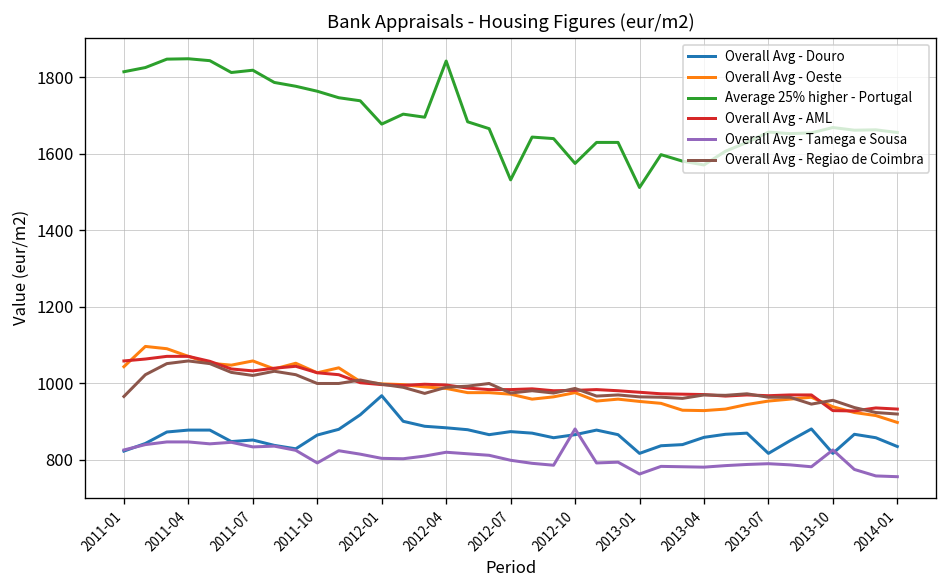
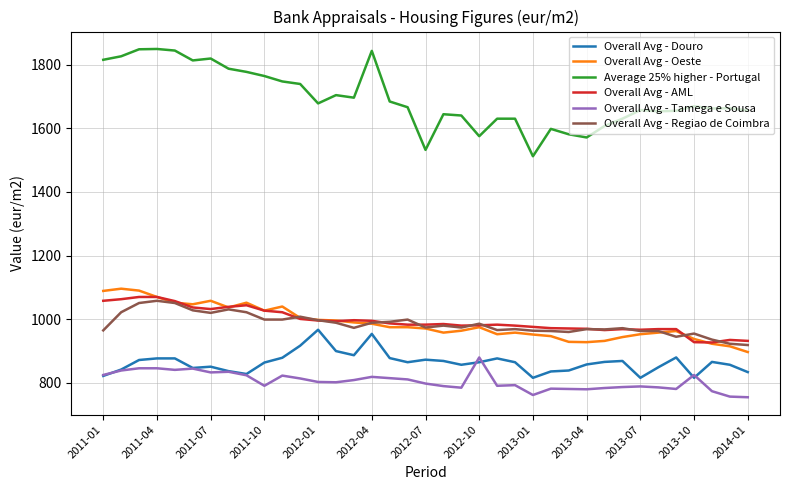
  {
    "Overall Avg - Douro": {
      "2011-04": 880,
      "2011-07": 850,
      "2011-10": 860,
      "2012-01": 970,
-     "2012-04": 880,
+     "2012-04": 950,
      "2012-07": 870,
      "2012-10": 870,
      "2013-01": 820,
      "2013-04": 860,
      "2013-07": 820,
      "2013-10": 820,
      "2014-01": 830
    },
    "Overall Avg - Oeste": {
-     "2011-01": 1040,
+     "2011-01": 1090,
      "2011-07": 1060,
      "2013-01": 950,
      "2013-04": 930,
      "2013-07": 950,
      "2013-10": 940,
      "2014-01": 900
    },
    "Average 25% higher - Portugal": {
      "2011-01": 1820,
      "2011-04": 1850,
      "2011-07": 1820,
      "2011-10": 1760,
      "2012-01": 1680,
      "2012-04": 1840,
      "2012-07": 1530,
      "2012-10": 1580,
      "2013-01": 1510,
      "2013-04": 1570
    },
    "Overall Avg - AML": {
      "2011-01": 1060,
      "2011-07": 1030,
      "2012-07": 980,
      "2013-01": 980,
      "2013-10": 930,
      "2014-01": 930
    },
    "Overall Avg - Tamega e Sousa": {
      "2011-04": 850,
      "2011-07": 830,
      "2011-10": 790,
      "2012-01": 800,
      "2012-04": 820,
      "2012-07": 800,
      "2012-10": 880,
      "2013-01": 760,
      "2013-04": 780,
      "2013-07": 790,
      "2013-10": 830,
      "2014-01": 760
    },
    "Overall Avg - Regiao de Coimbra": {
      "2011-01": 970,
      "2011-04": 1060,
      "2011-07": 1020,
      "2011-10": 1000,
      "2013-01": 960,
      "2013-10": 960,
      "2014-01": 920
    }
  }
